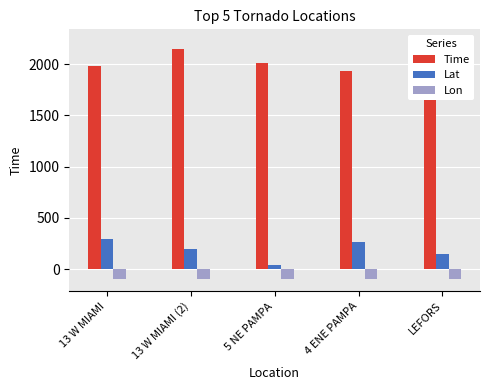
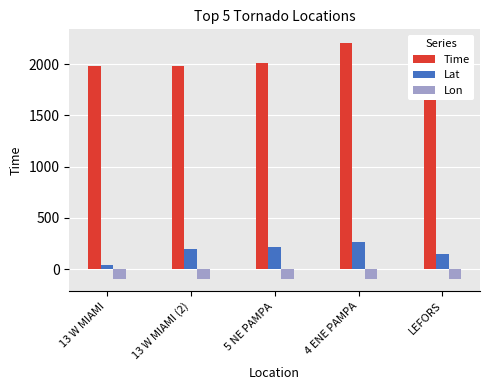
  {
    "Time": {
      "13 W MIAMI": 1980,
-     "13 W MIAMI (2)": 2150,
+     "13 W MIAMI (2)": 1980,
      "5 NE PAMPA": 2010,
-     "4 ENE PAMPA": 1930
+     "4 ENE PAMPA": 2210
    },
    "Lat": {
-     "13 W MIAMI": 290,
+     "13 W MIAMI": 40,
      "13 W MIAMI (2)": 200,
-     "5 NE PAMPA": 40,
+     "5 NE PAMPA": 220,
      "4 ENE PAMPA": 270,
      "LEFORS": 150
    },
    "Lon": {
      "13 W MIAMI": -100,
      "13 W MIAMI (2)": -100,
      "5 NE PAMPA": -100,
      "4 ENE PAMPA": -100,
      "LEFORS": -100
    }
  }
